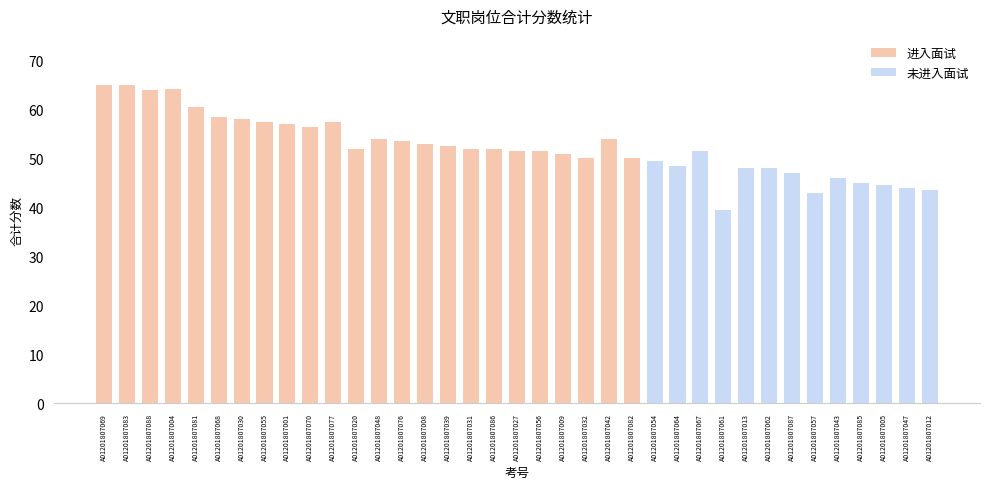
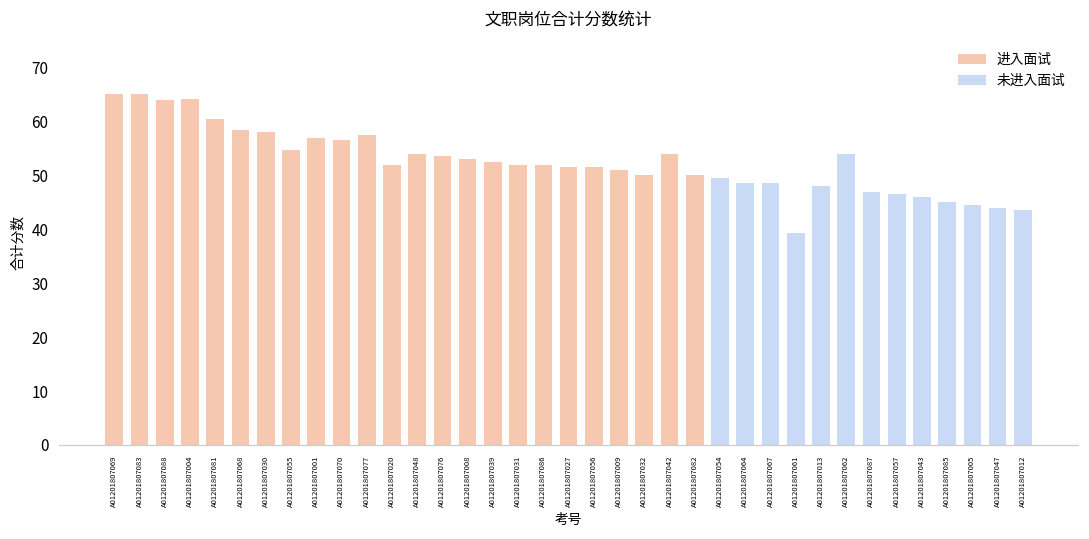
  {
    "进入面试": {
      "A01201807069": 65,
      "A01201807083": 65,
      "A01201807088": 64,
      "A01201807004": 64,
      "A01201807081": 61,
      "A01201807068": 59,
      "A01201807030": 58,
-     "A01201807055": 58,
+     "A01201807055": 55,
      "A01201807001": 57,
      "A01201807070": 57,
      "A01201807077": 58,
      "A01201807020": 52,
      "A01201807048": 54,
      "A01201807076": 54,
      "A01201807008": 53,
      "A01201807039": 53,
      "A01201807031": 52,
      "A01201807086": 52,
      "A01201807027": 52,
      "A01201807056": 52,
      "A01201807009": 51,
      "A01201807032": 50,
      "A01201807042": 54,
      "A01201807082": 50
    },
    "未进入面试": {
      "A01201807054": 50,
      "A01201807064": 49,
-     "A01201807067": 52,
+     "A01201807067": 49,
      "A01201807061": 39,
      "A01201807013": 48,
-     "A01201807062": 48,
+     "A01201807062": 54,
      "A01201807087": 47,
-     "A01201807057": 43,
+     "A01201807057": 47,
      "A01201807043": 46,
      "A01201807085": 45,
      "A01201807005": 45,
      "A01201807047": 44,
      "A01201807012": 44
    }
  }
